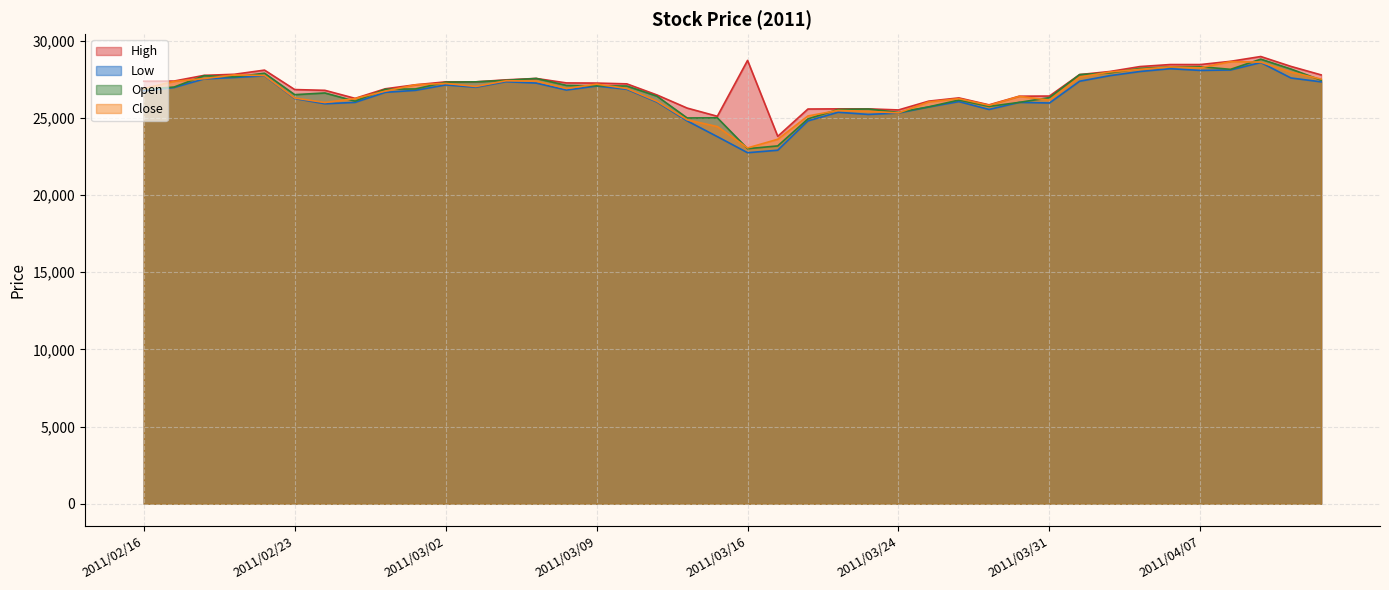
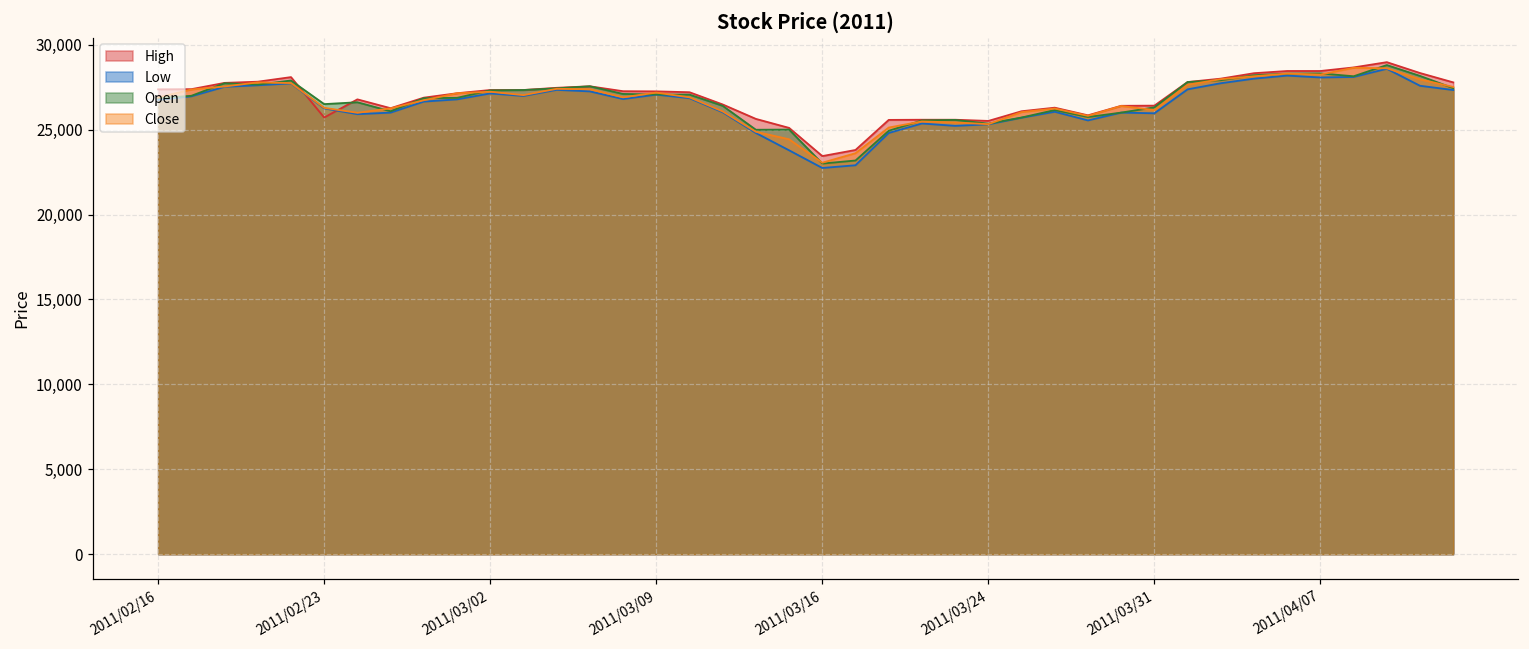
  {
    "High": {
-     "2011/02/23": "26,800",
-     "2011/03/16": "28,700"
+     "2011/02/23": "25,700",
+     "2011/03/16": "23,400"
    },
    "Low": {
      "2011/03/16": "22,700",
      "2011/03/31": "26,000",
      "2011/04/07": "28,100"
    },
    "Open": {
      "2011/02/23": "26,500"
    }
  }
